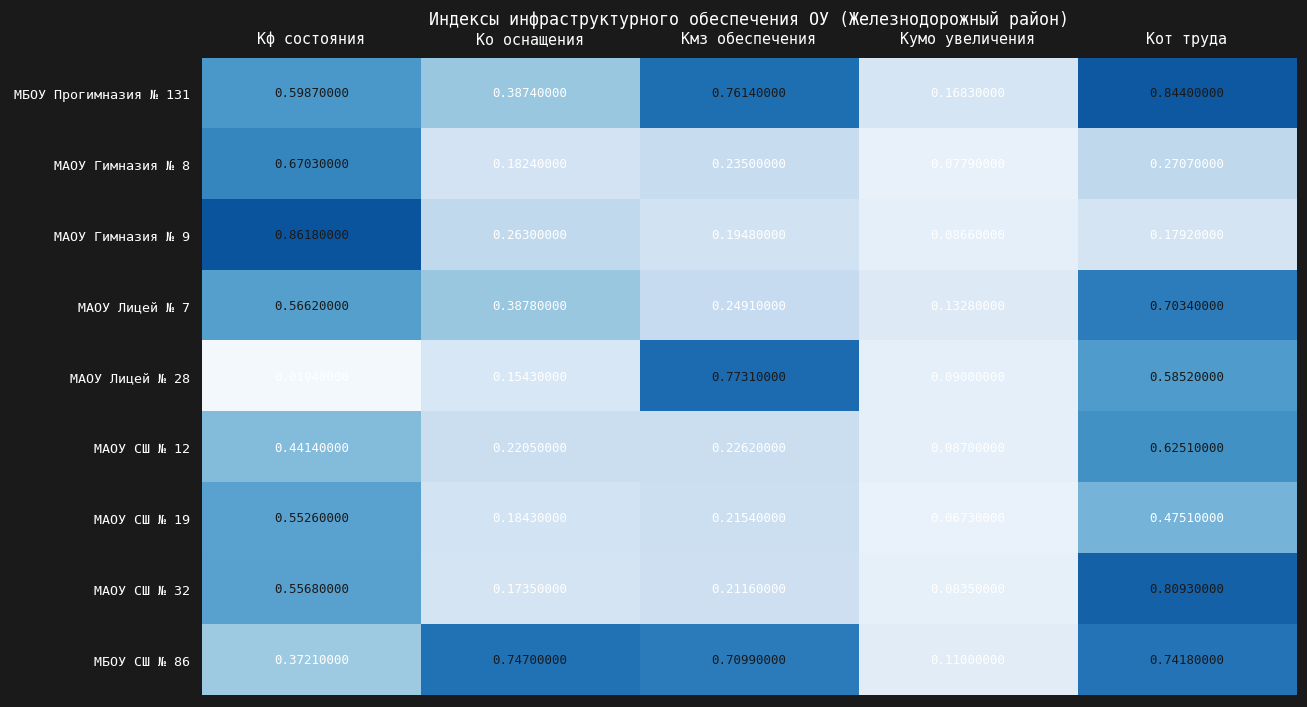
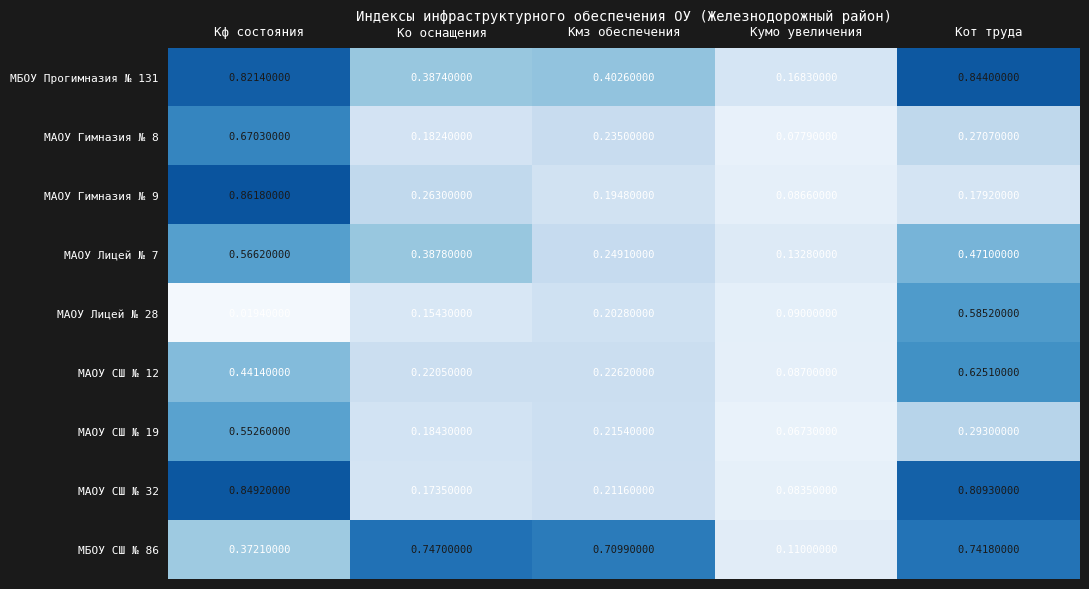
  {
    "МБОУ Прогимназия № 131": {
-     "Кф состояния": 0.59870000,
+     "Кф состояния": 0.82140000,
      "Ко оснащения": 0.38740000,
-     "Кмз обеспечения": 0.76140000,
+     "Кмз обеспечения": 0.40260000,
      "Кот труда": 0.84400000
    },
    "МАОУ Гимназия № 8": {
      "Кф состояния": 0.67030000,
      "Кмз обеспечения": 0.23500000,
      "Кот труда": 0.27070000
    },
    "МАОУ Гимназия № 9": {
      "Кф состояния": 0.86180000,
      "Ко оснащения": 0.26300000
    },
    "МАОУ Лицей № 7": {
      "Кф состояния": 0.56620000,
      "Ко оснащения": 0.38780000,
      "Кмз обеспечения": 0.24910000,
-     "Кот труда": 0.70340000
+     "Кот труда": 0.47100000
    },
    "МАОУ Лицей № 28": {
-     "Кмз обеспечения": 0.77310000,
+     "Кмз обеспечения": 0.20280000,
      "Кот труда": 0.58520000
    },
    "МАОУ СШ № 12": {
      "Кф состояния": 0.44140000,
      "Ко оснащения": 0.22050000,
      "Кмз обеспечения": 0.22620000,
      "Кот труда": 0.62510000
    },
    "МАОУ СШ № 19": {
      "Кф состояния": 0.55260000,
      "Кмз обеспечения": 0.21540000,
-     "Кот труда": 0.47510000
+     "Кот труда": 0.29300000
    },
    "МАОУ СШ № 32": {
-     "Кф состояния": 0.55680000,
+     "Кф состояния": 0.84920000,
      "Кмз обеспечения": 0.21160000,
      "Кот труда": 0.80930000
    },
    "МБОУ СШ № 86": {
      "Кф состояния": 0.37210000,
      "Ко оснащения": 0.74700000,
      "Кмз обеспечения": 0.70990000,
      "Кот труда": 0.74180000
    }
  }
